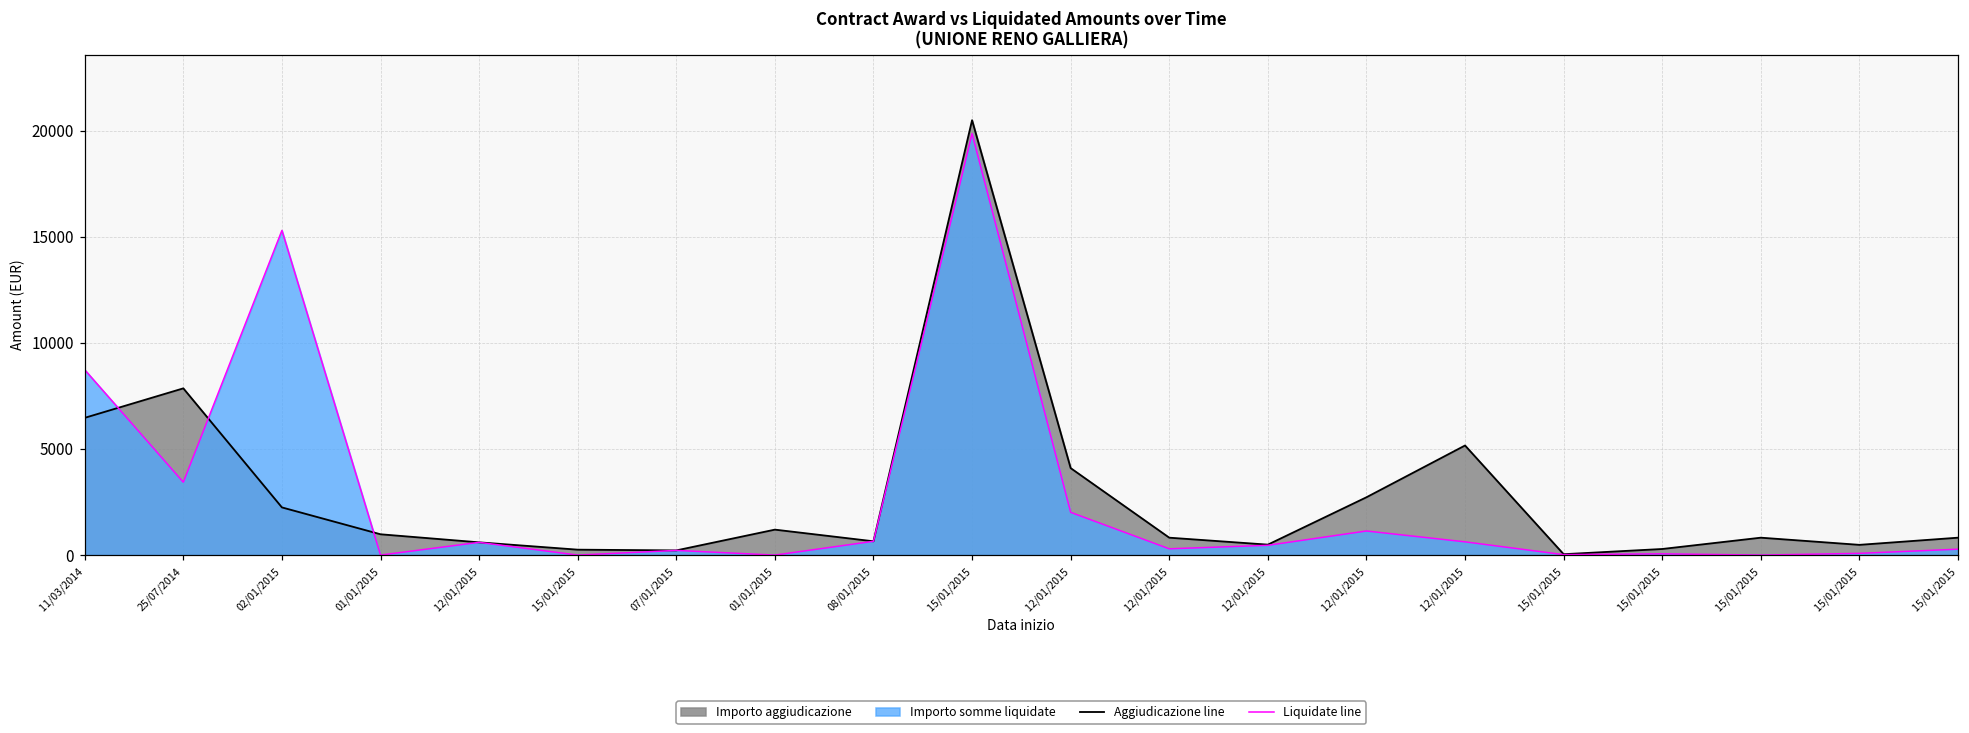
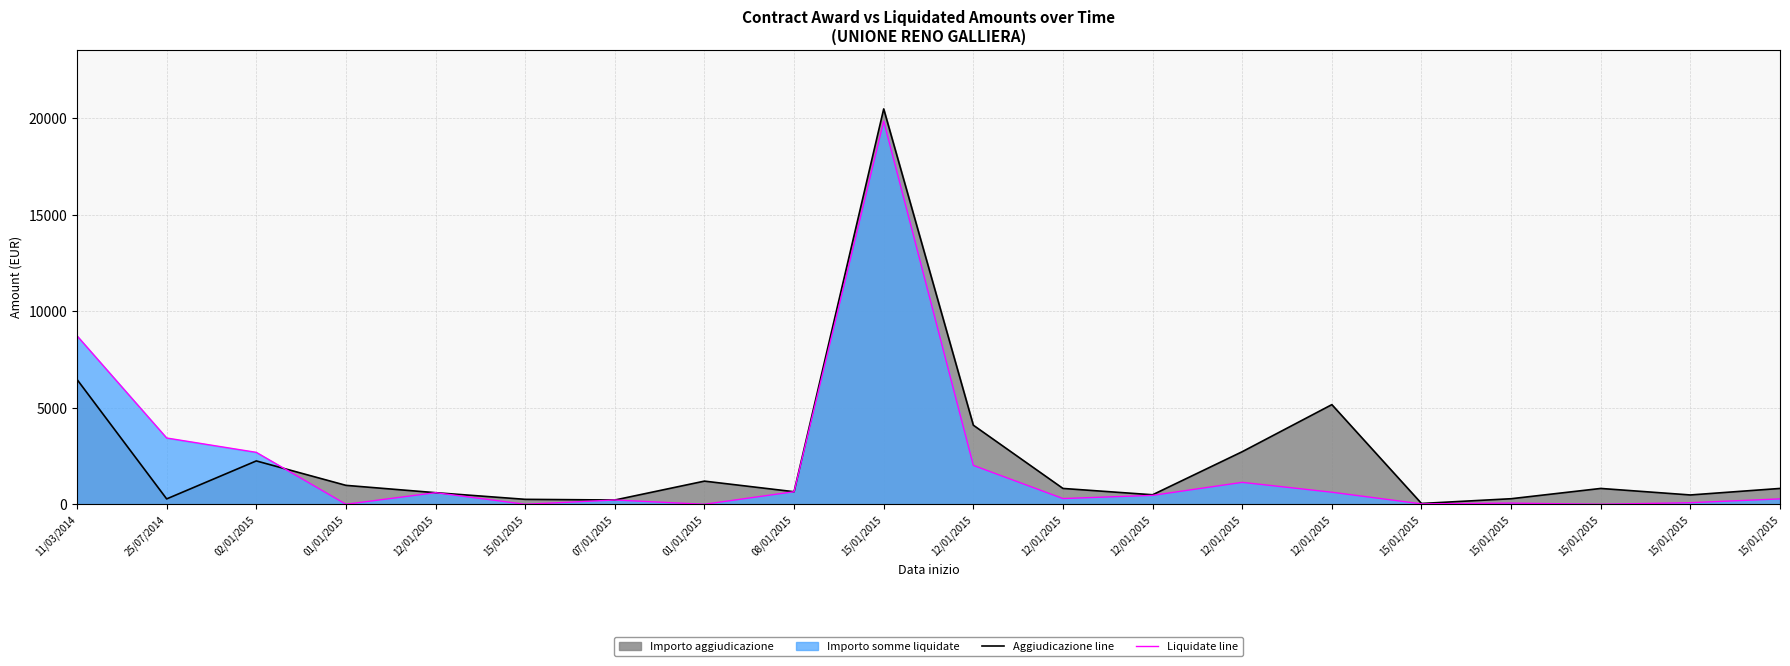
  {
    "Importo aggiudicazione": {
      "11/03/2014": 6500,
-     "25/07/2014": 7900,
+     "25/07/2014": 300,
      "02/01/2015": 2200
    },
    "Importo somme liquidate": {
      "11/03/2014": 8700,
      "25/07/2014": 3400,
-     "02/01/2015": 15300
+     "02/01/2015": 2700
    }
  }
